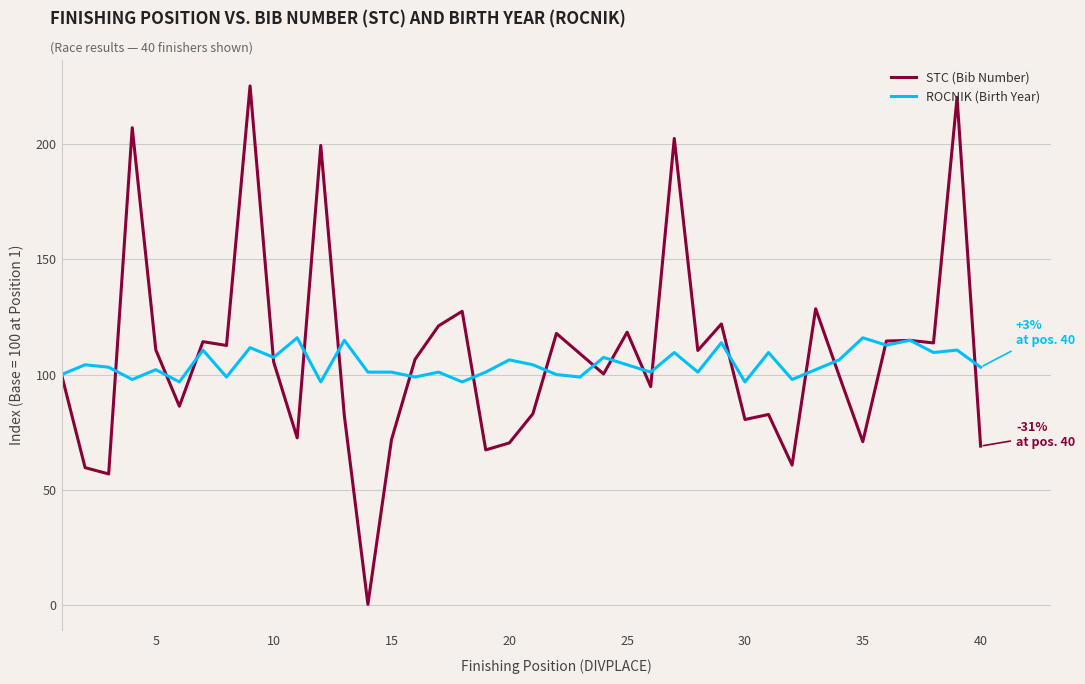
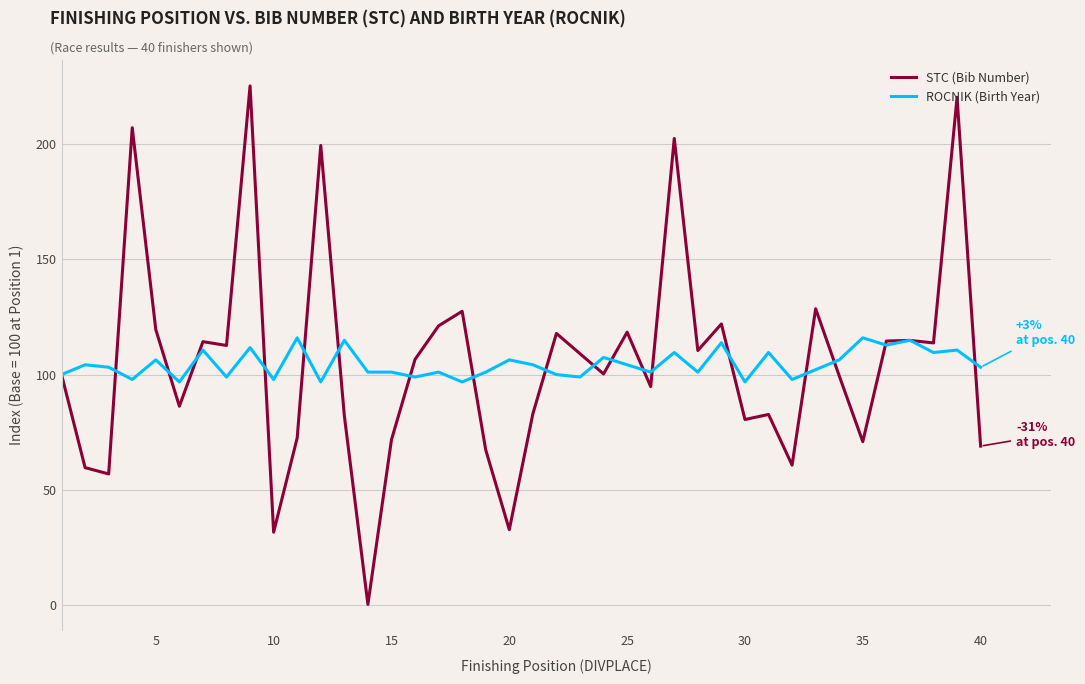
  {
    "STC (Bib Number)": {
-     "5": 111,
-     "10": 105,
+     "5": 120,
+     "10": 32,
      "15": 72,
-     "20": 70,
+     "20": 33,
      "25": 118,
      "30": 80,
      "35": 71
    },
    "ROCNIK (Birth Year)": {
-     "5": 102,
-     "10": 107,
+     "5": 106,
+     "10": 98,
      "15": 101,
      "20": 106,
      "25": 104,
      "30": 97,
      "35": 116
    }
  }
